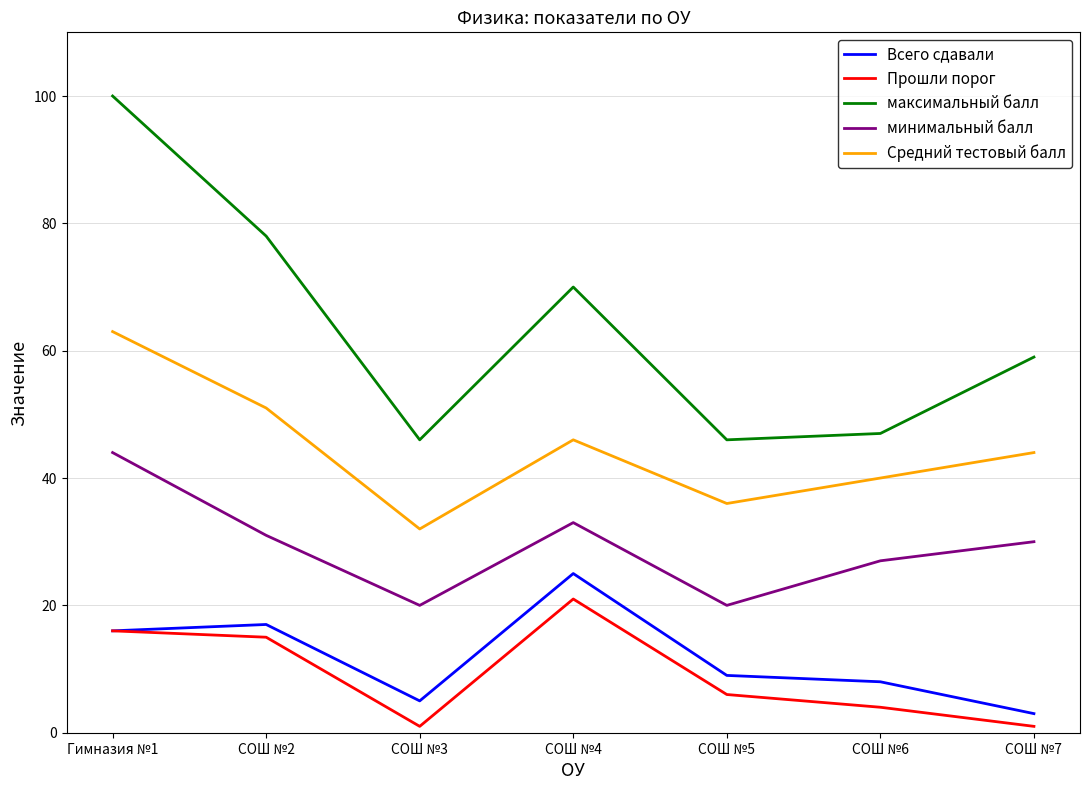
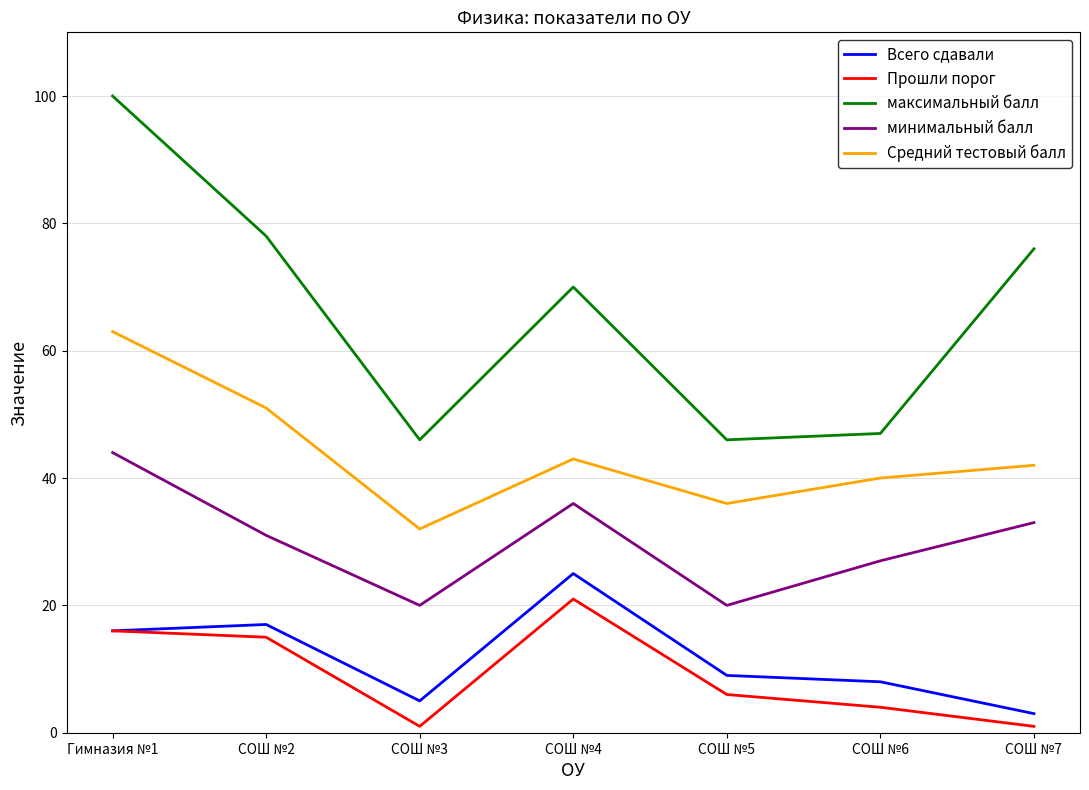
  {
    "Всего сдавали": {
      "СОШ №2": 17,
      "СОШ №3": 5,
      "СОШ №4": 25,
      "СОШ №5": 9,
      "СОШ №6": 8,
      "СОШ №7": 3
    },
    "Прошли порог": {
      "СОШ №2": 15,
      "СОШ №3": 1,
      "СОШ №4": 21,
      "СОШ №5": 6,
      "СОШ №6": 4,
      "СОШ №7": 1
    },
    "максимальный балл": {
      "Гимназия №1": 100,
      "СОШ №2": 78,
      "СОШ №3": 46,
      "СОШ №4": 70,
      "СОШ №5": 46,
      "СОШ №6": 47,
-     "СОШ №7": 59
+     "СОШ №7": 76
    },
    "минимальный балл": {
      "Гимназия №1": 44,
      "СОШ №2": 31,
      "СОШ №3": 20,
-     "СОШ №4": 33,
+     "СОШ №4": 36,
      "СОШ №5": 20,
      "СОШ №6": 27,
-     "СОШ №7": 30
+     "СОШ №7": 33
    },
    "Средний тестовый балл": {
      "Гимназия №1": 63,
      "СОШ №2": 51,
      "СОШ №3": 32,
-     "СОШ №4": 46,
+     "СОШ №4": 43,
      "СОШ №5": 36,
      "СОШ №6": 40,
-     "СОШ №7": 44
+     "СОШ №7": 42
    }
  }
